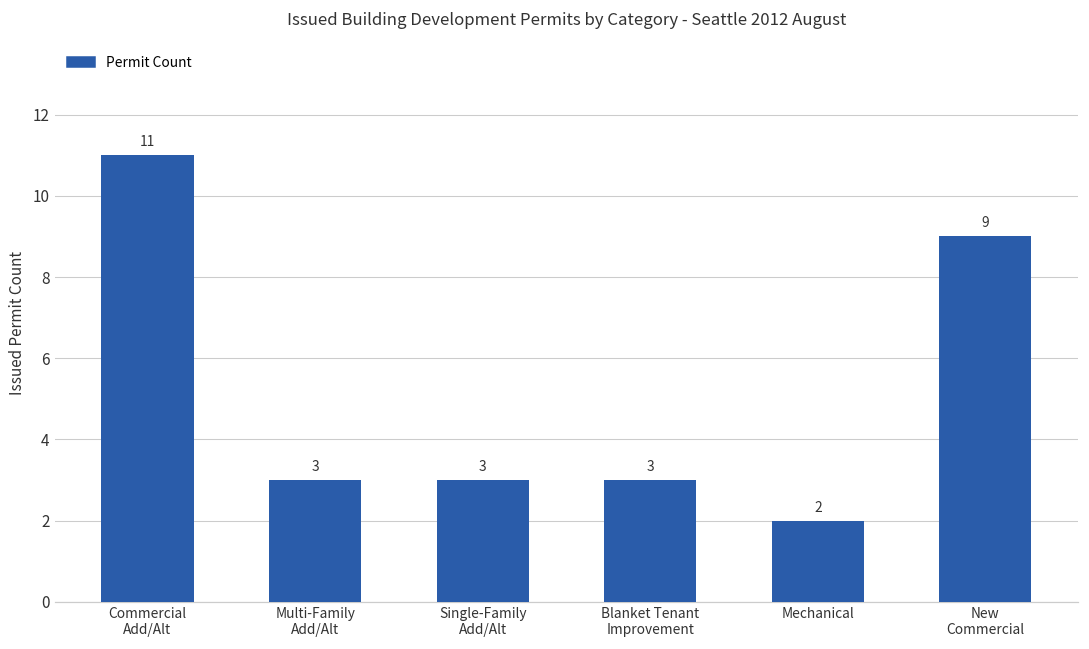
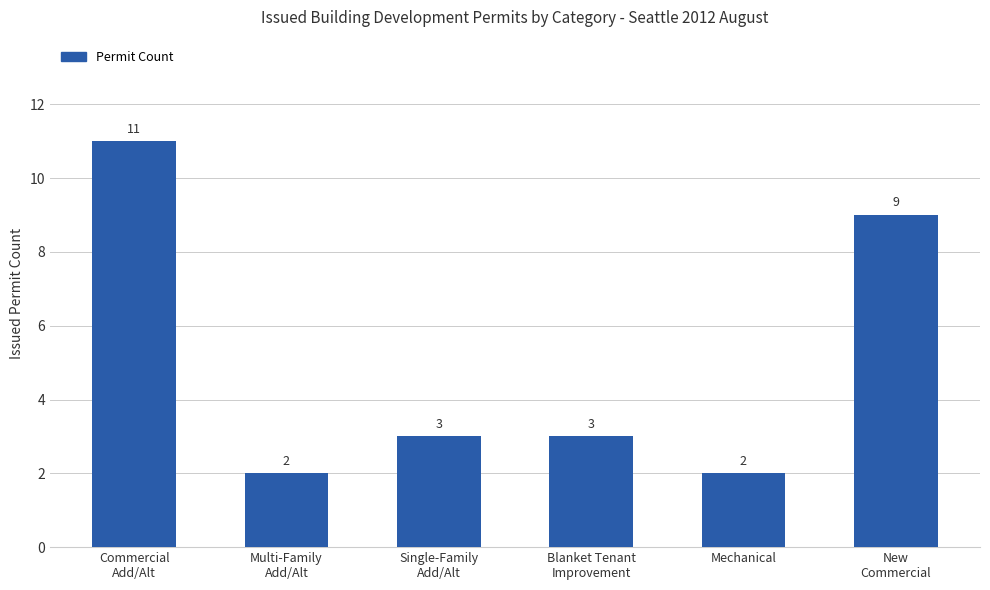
  {
    "Commercial Add/Alt": 11,
-   "Multi-Family Add/Alt": 3,
+   "Multi-Family Add/Alt": 2,
    "Single-Family Add/Alt": 3,
    "Blanket Tenant Improvement": 3,
    "Mechanical": 2,
    "New Commercial": 9
  }
